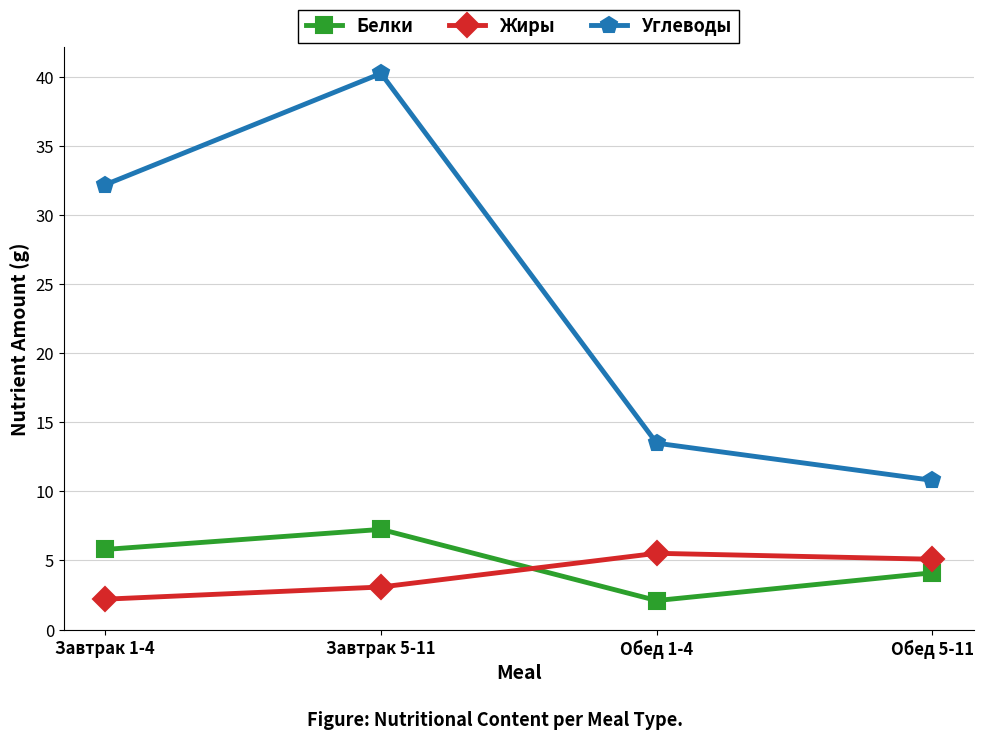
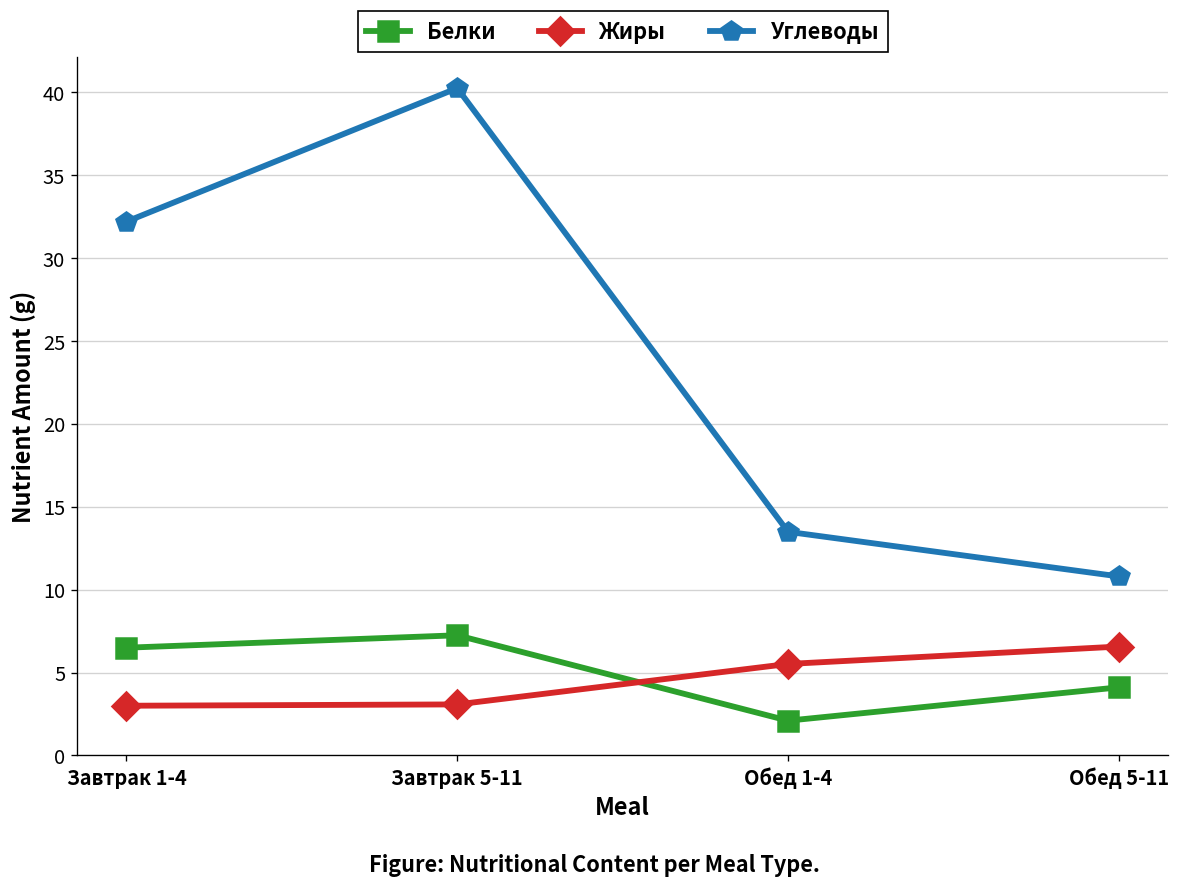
  {
    "Белки": {
-     "Завтрак 1-4": 5.8,
+     "Завтрак 1-4": 6.5,
      "Завтрак 5-11": 7.3,
      "Обед 1-4": 2.1,
      "Обед 5-11": 4.1
    },
    "Жиры": {
-     "Завтрак 1-4": 2.2,
+     "Завтрак 1-4": 3.0,
      "Завтрак 5-11": 3.1,
      "Обед 1-4": 5.5,
-     "Обед 5-11": 5.1
+     "Обед 5-11": 6.6
    },
    "Углеводы": {
      "Завтрак 1-4": 32.2,
      "Завтрак 5-11": 40.3,
      "Обед 1-4": 13.5,
      "Обед 5-11": 10.8
    }
  }
